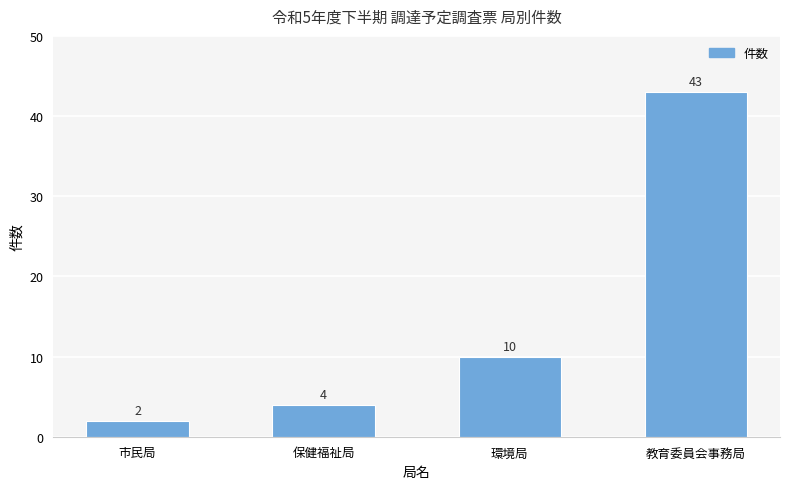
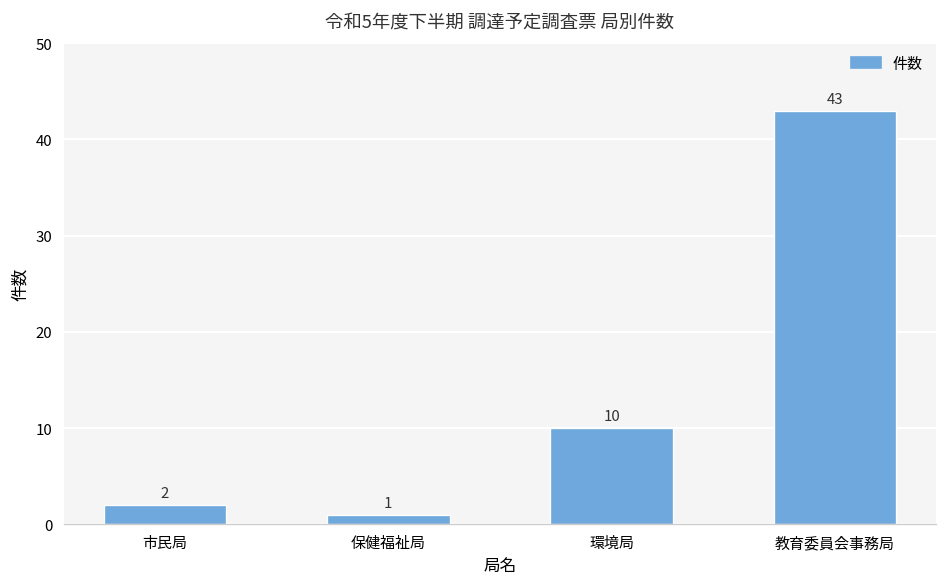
  {
    "市民局": 2,
-   "保健福祉局": 4,
+   "保健福祉局": 1,
    "環境局": 10,
    "教育委員会事務局": 43
  }
